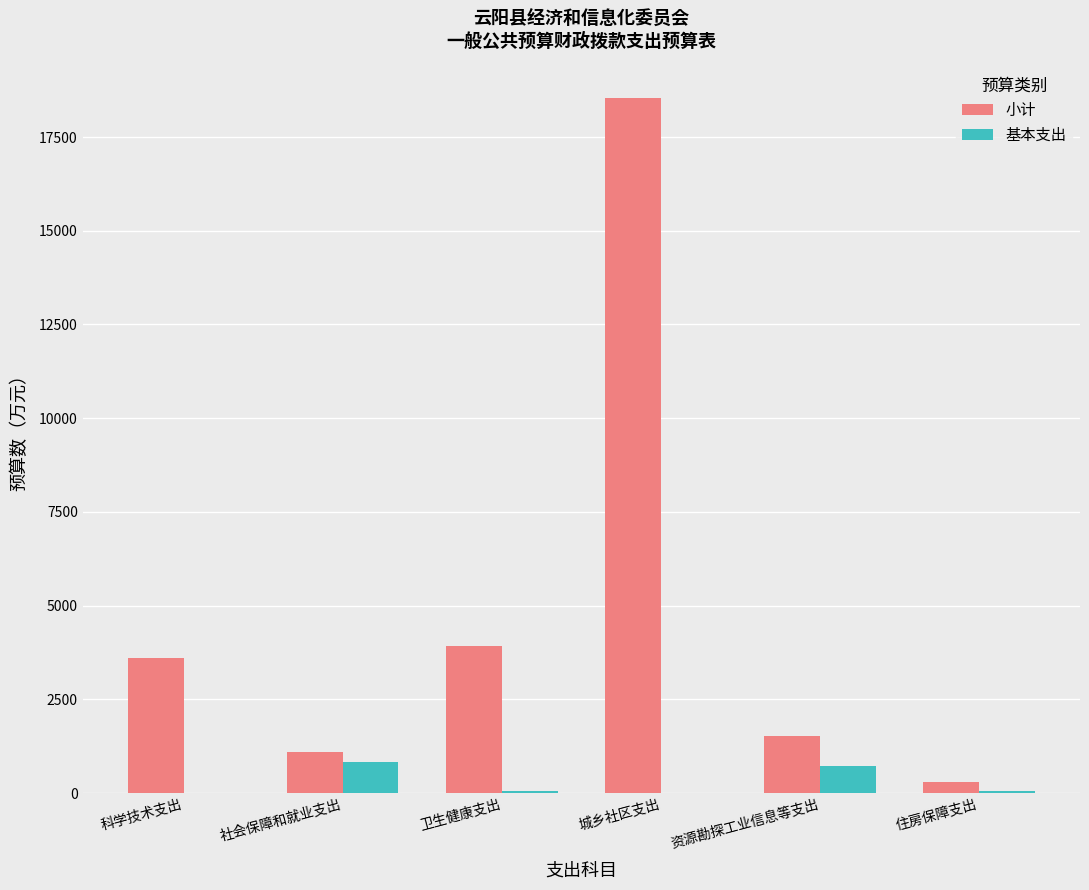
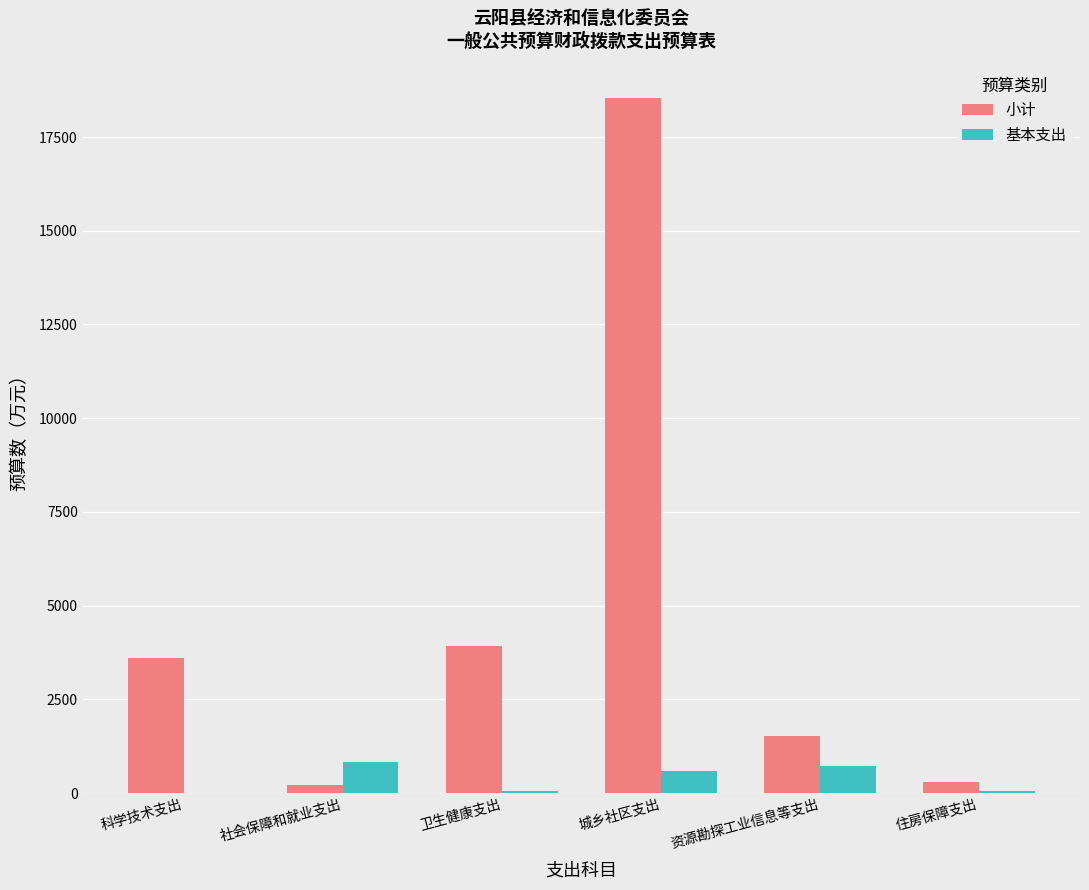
  {
    "小计": {
      "科学技术支出": 3600,
-     "社会保障和就业支出": 1100,
+     "社会保障和就业支出": 200,
      "卫生健康支出": 3900,
      "城乡社区支出": 18500,
      "资源勘探工业信息等支出": 1500,
      "住房保障支出": 300
    },
    "基本支出": {
      "科学技术支出": 0,
      "社会保障和就业支出": 800,
-     "城乡社区支出": 0,
+     "城乡社区支出": 600,
      "资源勘探工业信息等支出": 700
    }
  }
